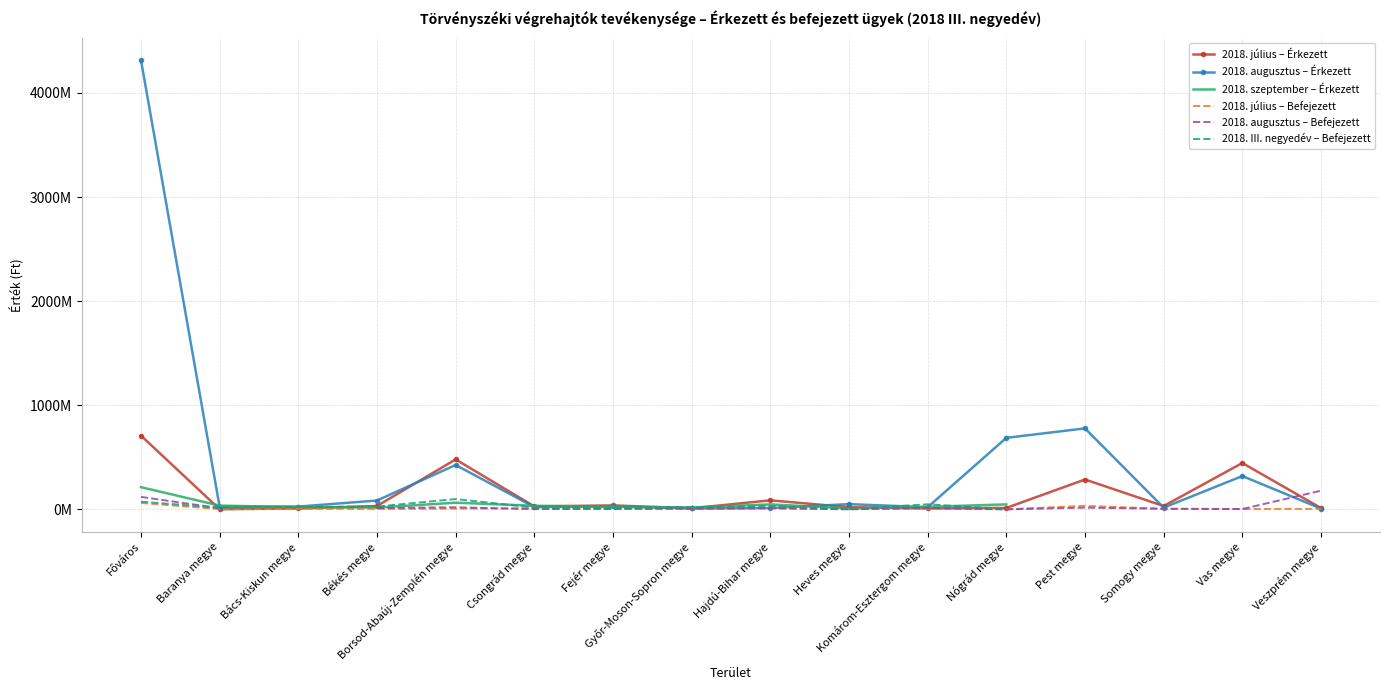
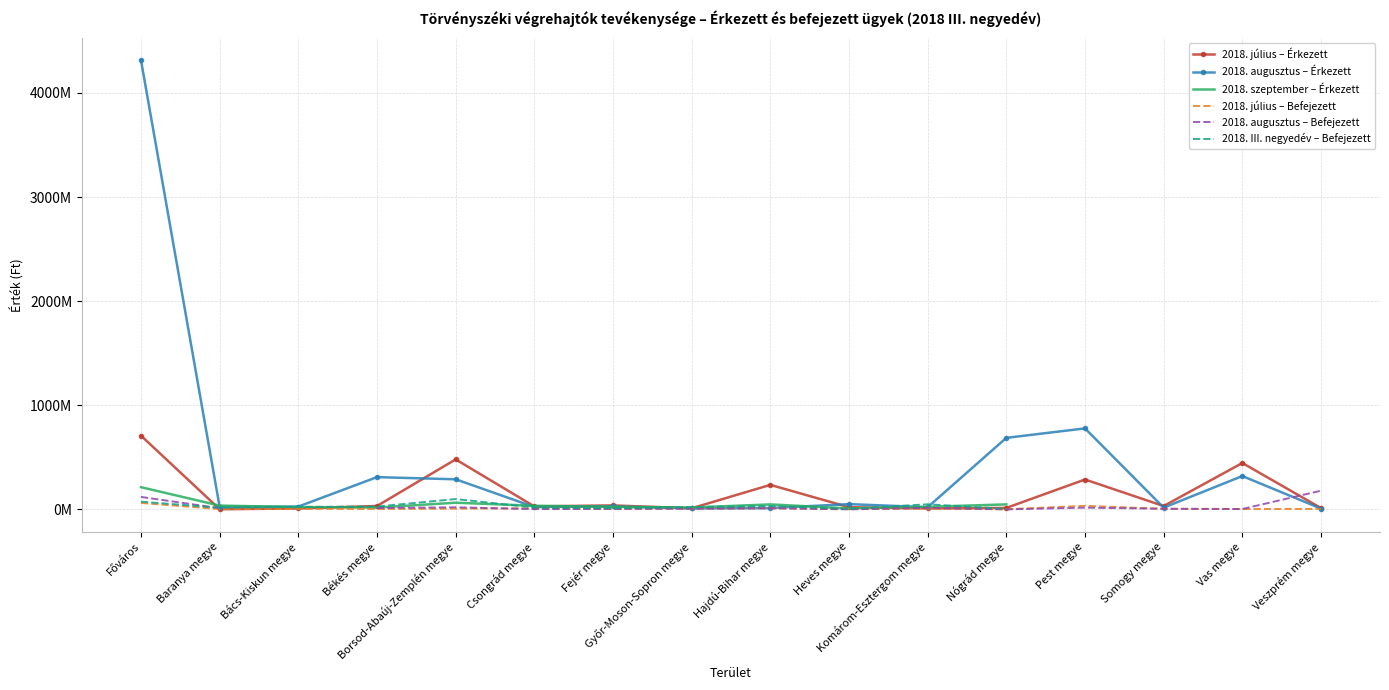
  {
    "2018. július – Érkezett": {
      "Főváros": 710000000,
      "Borsod-Abaúj-Zemplén megye": 480000000,
-     "Hajdú-Bihar megye": 90000000,
+     "Hajdú-Bihar megye": 240000000,
      "Pest megye": 290000000,
      "Vas megye": 450000000
    },
    "2018. augusztus – Érkezett": {
      "Főváros": 4320000000,
-     "Békés megye": 90000000,
-     "Borsod-Abaúj-Zemplén megye": 430000000,
+     "Békés megye": 310000000,
+     "Borsod-Abaúj-Zemplén megye": 290000000,
      "Heves megye": 50000000,
      "Nógrád megye": 690000000,
      "Pest megye": 780000000,
      "Vas megye": 320000000
    },
    "2018. augusztus – Befejezett": {
      "Főváros": 120000000,
      "Veszprém megye": 180000000
    }
  }
